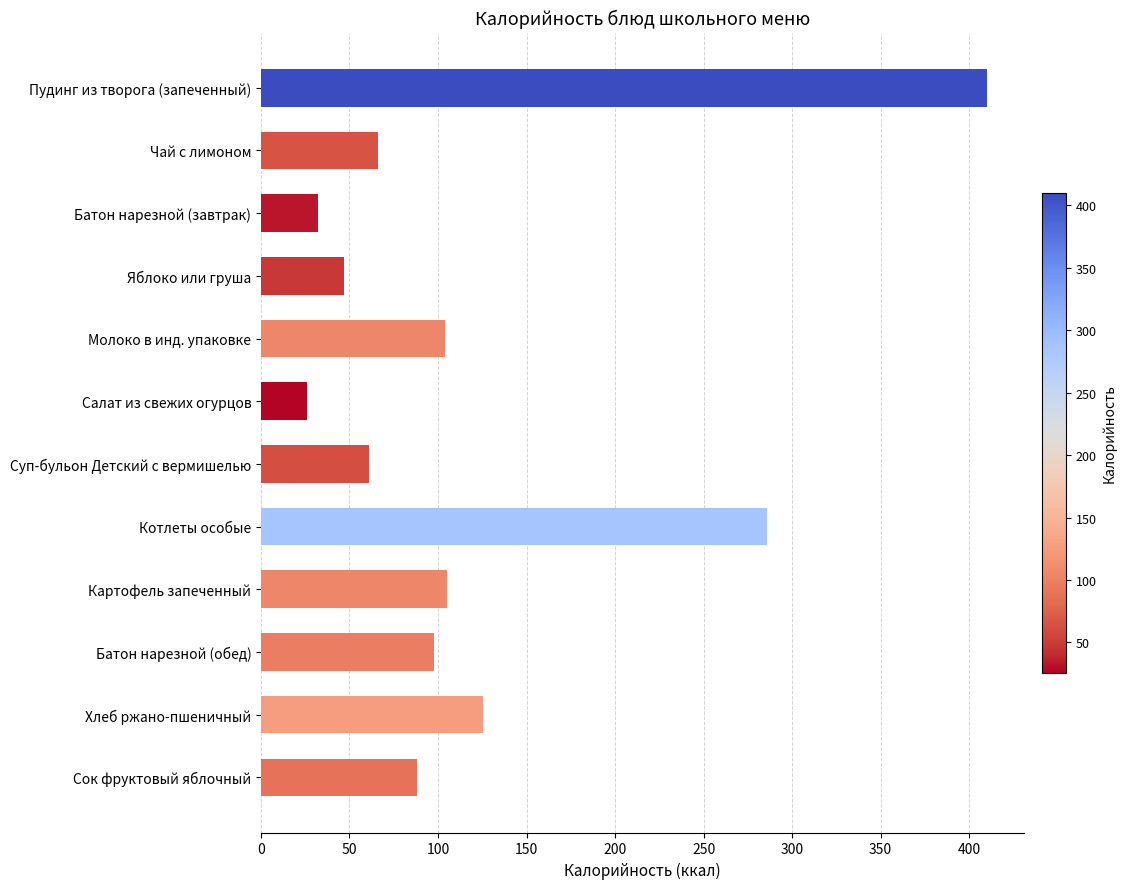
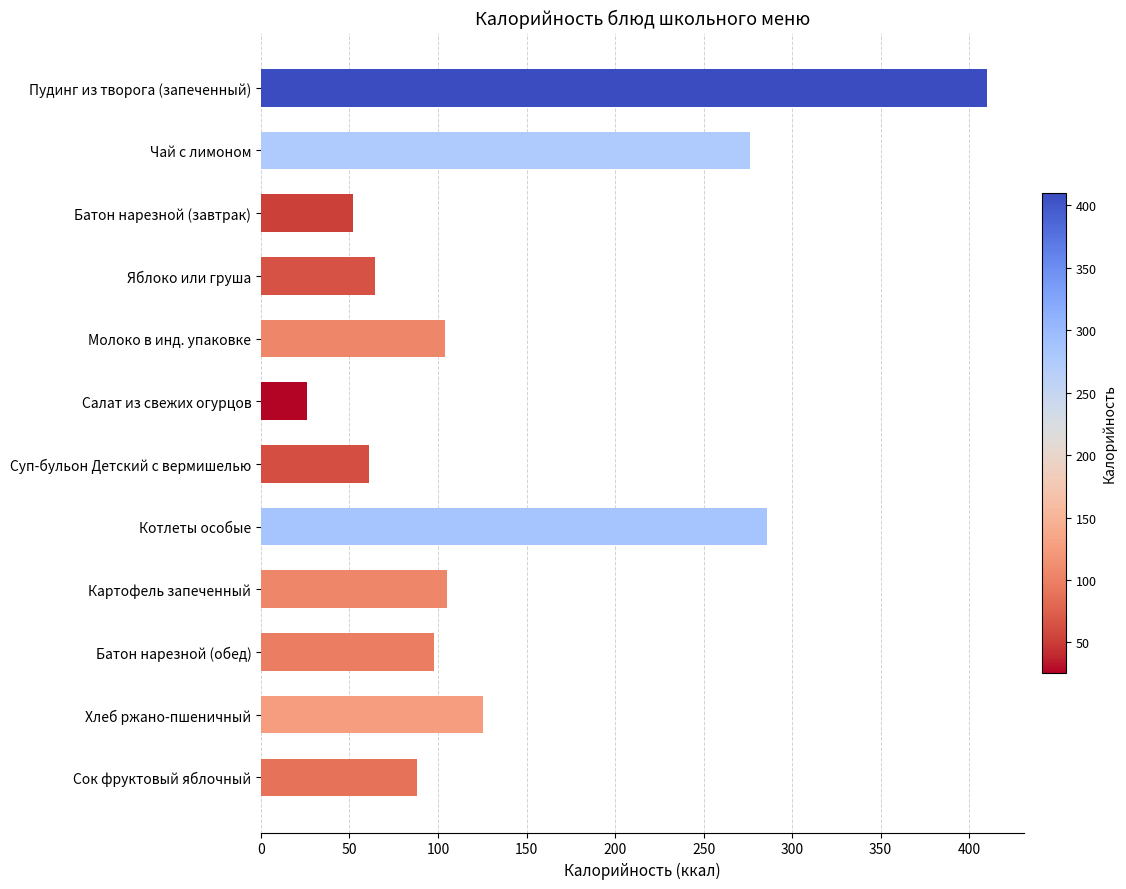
  {
    "Пудинг из творога (запеченный)": 410,
-   "Чай с лимоном": 66,
-   "Батон нарезной (завтрак)": 32,
-   "Яблоко или груша": 47,
+   "Чай с лимоном": 276,
+   "Батон нарезной (завтрак)": 52,
+   "Яблоко или груша": 64,
    "Молоко в инд. упаковке": 104,
    "Салат из свежих огурцов": 26,
    "Суп-бульон Детский с вермишелью": 61,
    "Котлеты особые": 286,
    "Картофель запеченный": 105,
    "Батон нарезной (обед)": 98,
    "Хлеб ржано-пшеничный": 125,
    "Сок фруктовый яблочный": 88
  }
